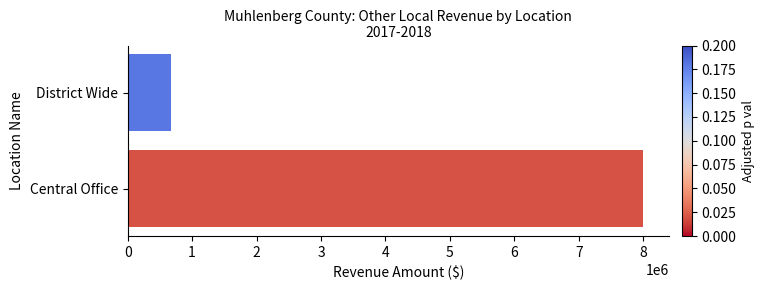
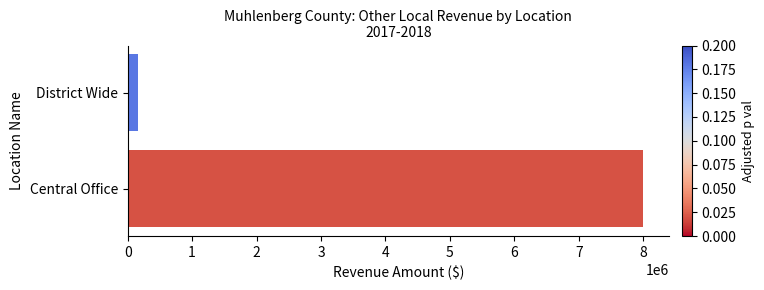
  {
-   "District Wide": 700000,
+   "District Wide": 200000,
    "Central Office": 8000000
  }
